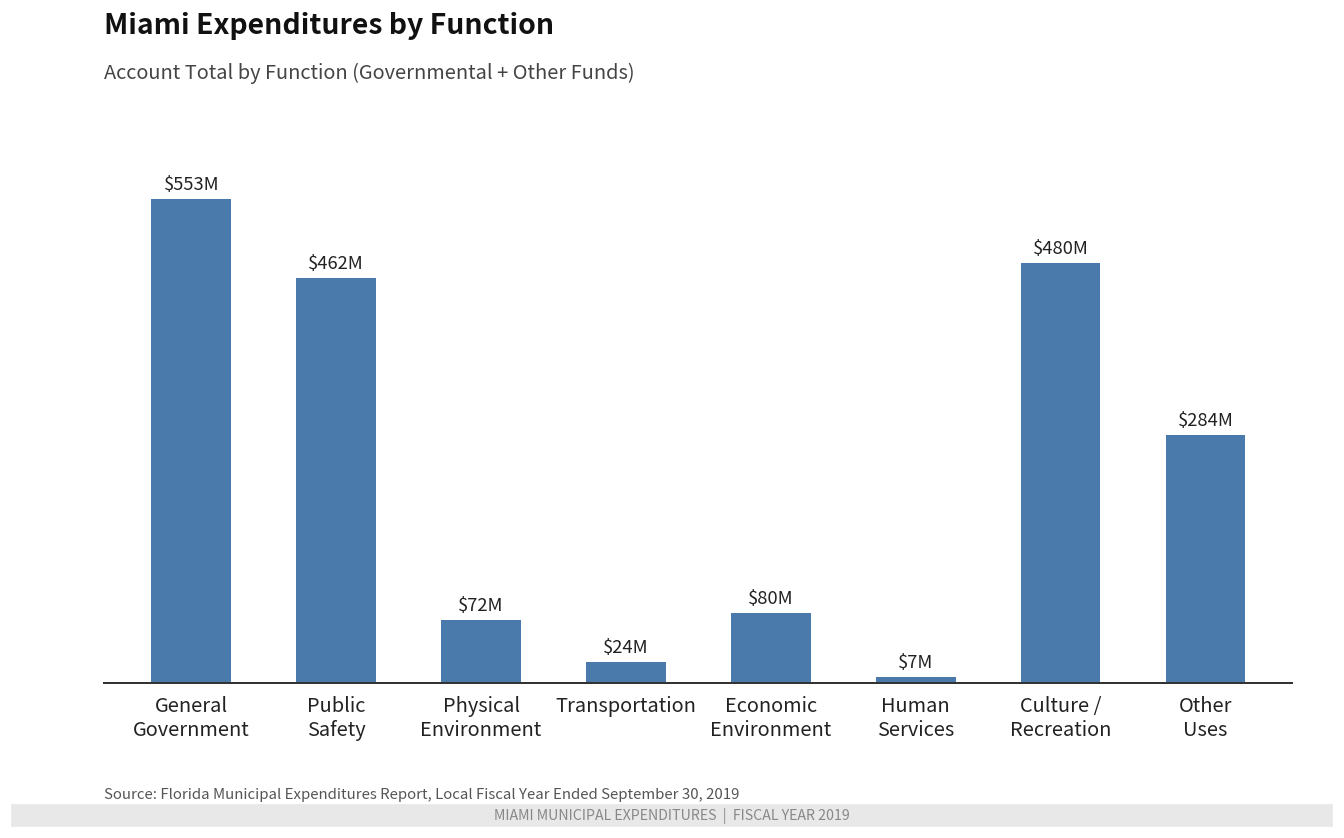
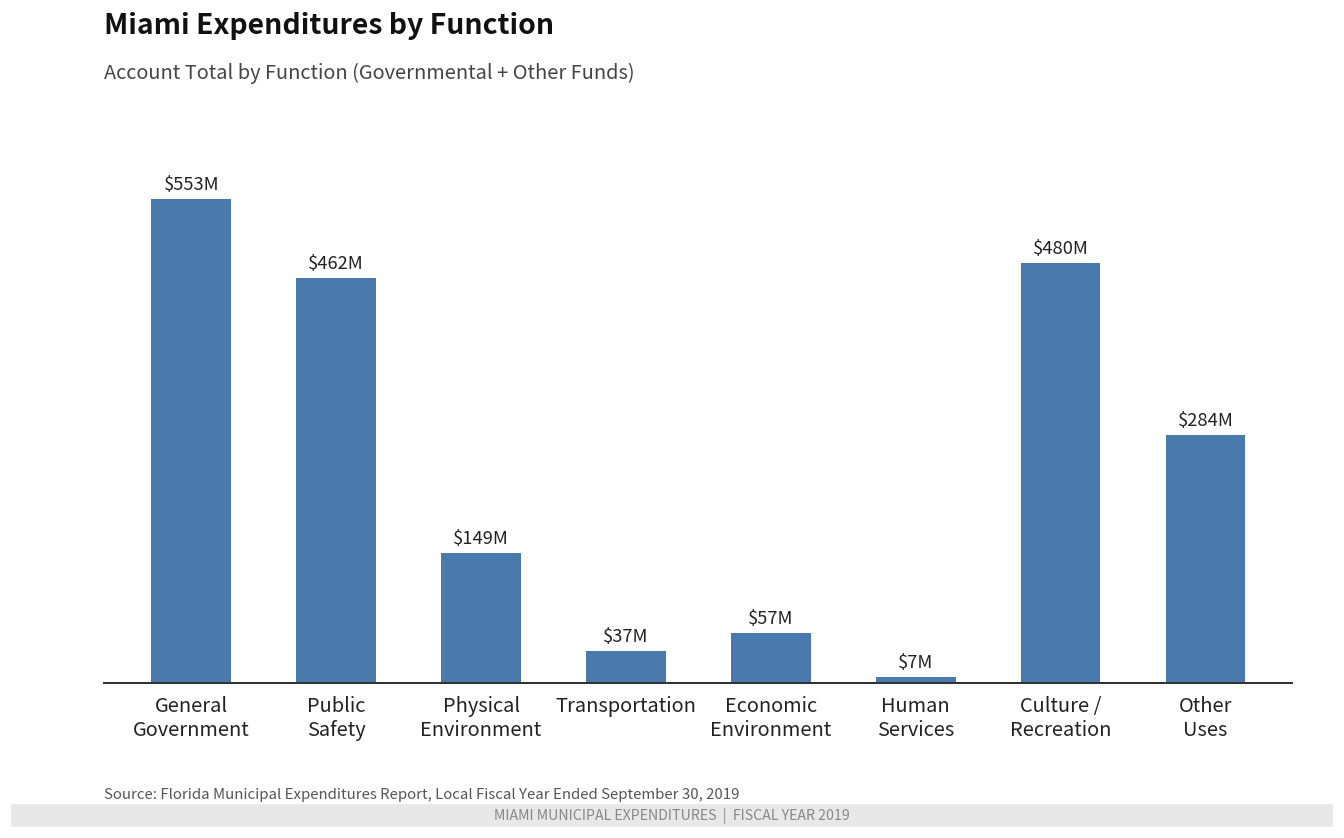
  {
    "General Government": "$553M",
    "Public Safety": "$462M",
-   "Physical Environment": "$72M",
-   "Transportation": "$24M",
-   "Economic Environment": "$80M",
+   "Physical Environment": "$149M",
+   "Transportation": "$37M",
+   "Economic Environment": "$57M",
    "Human Services": "$7M",
    "Culture / Recreation": "$480M",
    "Other Uses": "$284M"
  }
